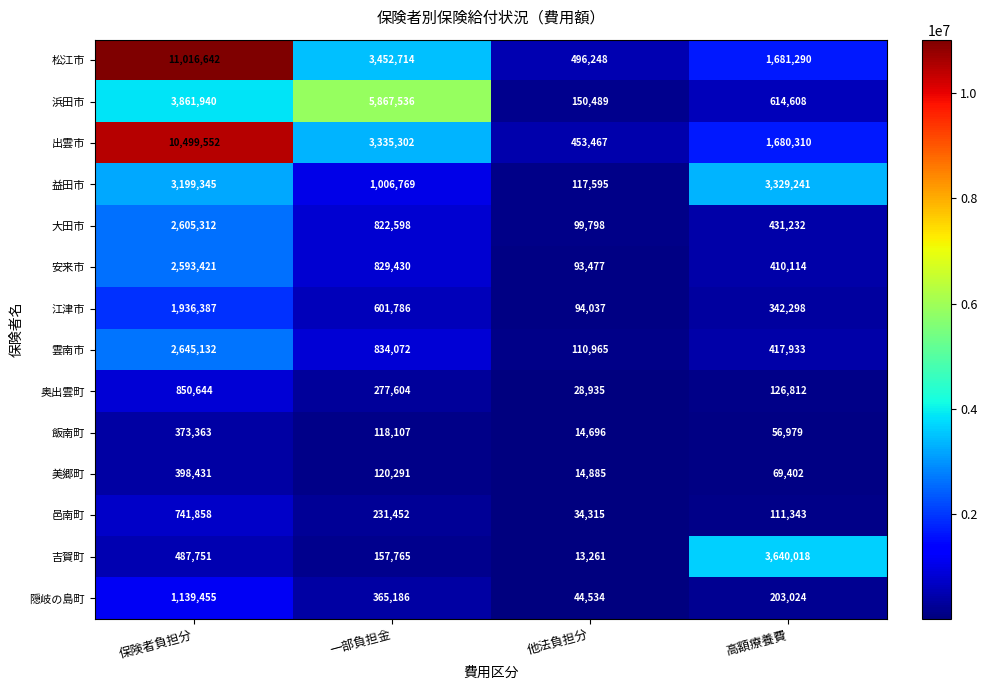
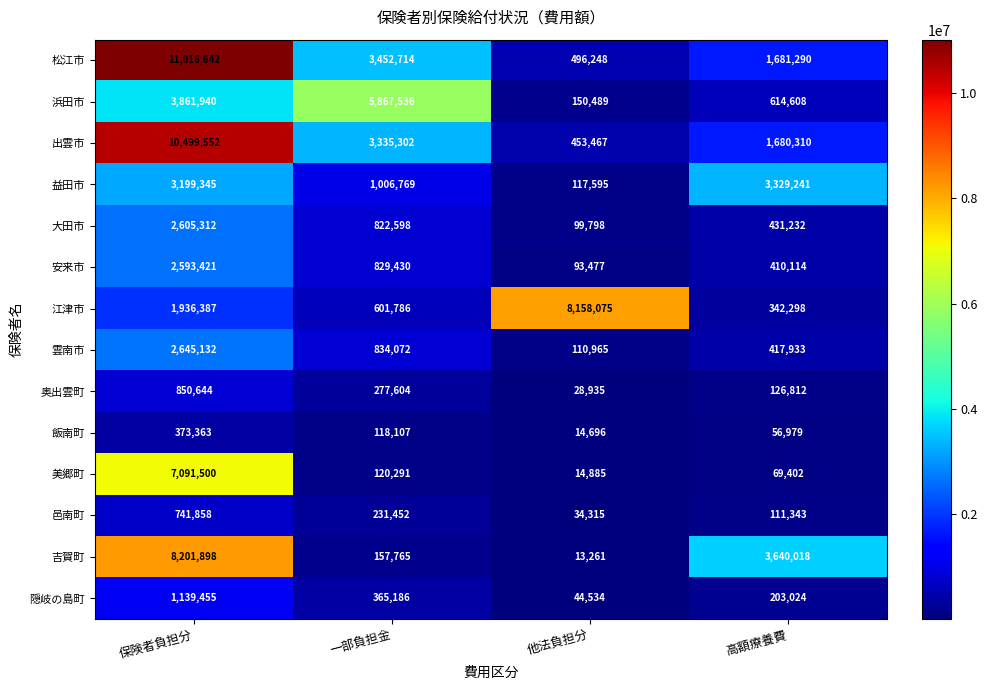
  {
    "松江市": {
      "保険者負担分": "11,016,642",
      "一部負担金": "3,452,714",
      "他法負担分": "496,248",
      "高額療養費": "1,681,290"
    },
    "浜田市": {
      "保険者負担分": "3,861,940",
      "一部負担金": "5,867,536",
      "他法負担分": "150,489",
      "高額療養費": "614,608"
    },
    "出雲市": {
      "保険者負担分": "10,499,552",
      "一部負担金": "3,335,302",
      "他法負担分": "453,467",
      "高額療養費": "1,680,310"
    },
    "益田市": {
      "保険者負担分": "3,199,345",
      "一部負担金": "1,006,769",
      "他法負担分": "117,595",
      "高額療養費": "3,329,241"
    },
    "大田市": {
      "保険者負担分": "2,605,312",
      "一部負担金": "822,598",
      "他法負担分": "99,798",
      "高額療養費": "431,232"
    },
    "安来市": {
      "保険者負担分": "2,593,421",
      "一部負担金": "829,430",
      "他法負担分": "93,477",
      "高額療養費": "410,114"
    },
    "江津市": {
      "保険者負担分": "1,936,387",
      "一部負担金": "601,786",
-     "他法負担分": "94,037",
+     "他法負担分": "8,158,075",
      "高額療養費": "342,298"
    },
    "雲南市": {
      "保険者負担分": "2,645,132",
      "一部負担金": "834,072",
      "他法負担分": "110,965",
      "高額療養費": "417,933"
    },
    "奥出雲町": {
      "保険者負担分": "850,644",
      "一部負担金": "277,604",
      "他法負担分": "28,935",
      "高額療養費": "126,812"
    },
    "飯南町": {
      "保険者負担分": "373,363",
      "一部負担金": "118,107",
      "他法負担分": "14,696",
      "高額療養費": "56,979"
    },
    "美郷町": {
-     "保険者負担分": "398,431",
+     "保険者負担分": "7,091,500",
      "一部負担金": "120,291",
      "他法負担分": "14,885",
      "高額療養費": "69,402"
    },
    "邑南町": {
      "保険者負担分": "741,858",
      "一部負担金": "231,452",
      "他法負担分": "34,315",
      "高額療養費": "111,343"
    },
    "吉賀町": {
-     "保険者負担分": "487,751",
+     "保険者負担分": "8,201,898",
      "一部負担金": "157,765",
      "他法負担分": "13,261",
      "高額療養費": "3,640,018"
    },
    "隠岐の島町": {
      "保険者負担分": "1,139,455",
      "一部負担金": "365,186",
      "他法負担分": "44,534",
      "高額療養費": "203,024"
    }
  }
